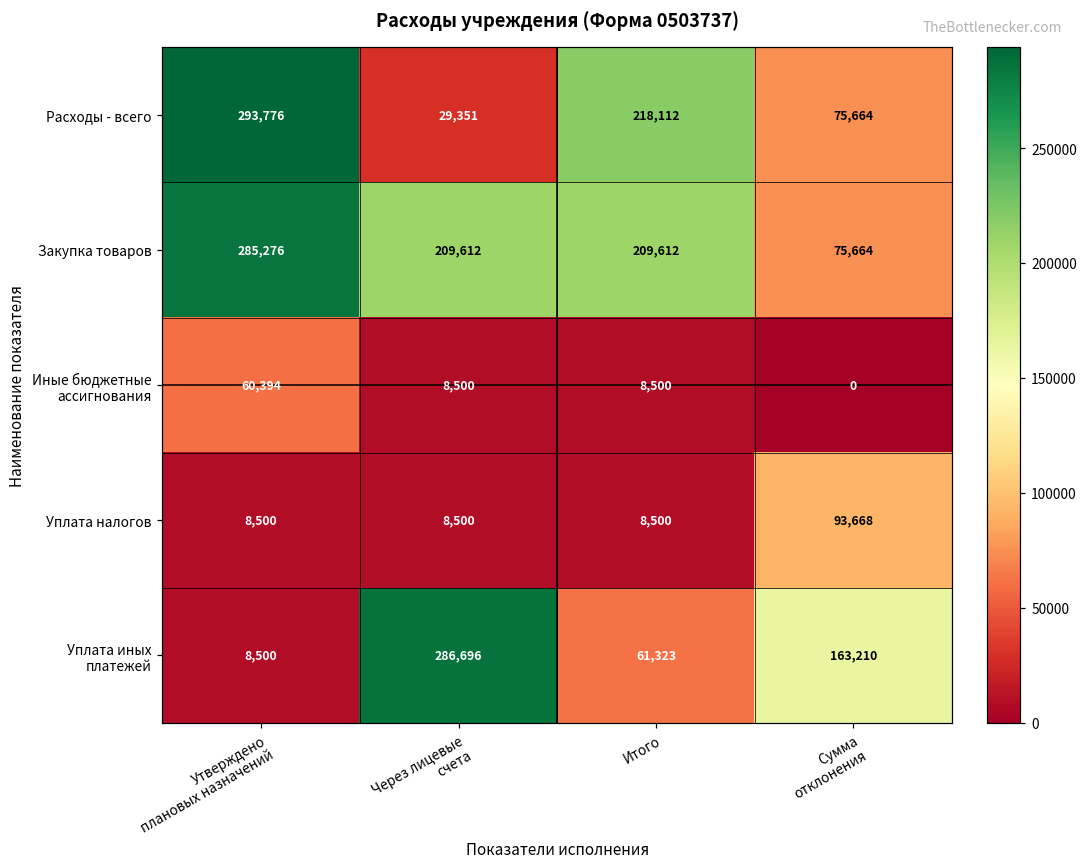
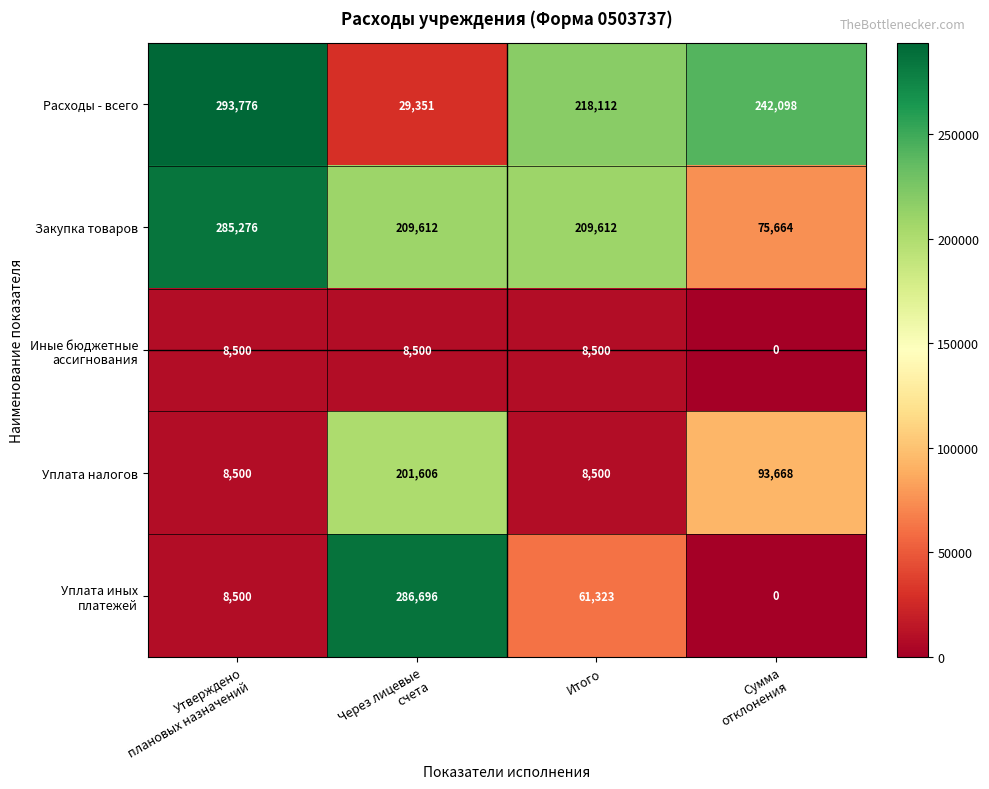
  {
    "Расходы - всего": {
      "Утверждено плановых назначений": "293,776",
      "Через лицевые счета": "29,351",
      "Итого": "218,112",
-     "Сумма отклонения": "75,664"
+     "Сумма отклонения": "242,098"
    },
    "Закупка товаров": {
      "Утверждено плановых назначений": "285,276",
      "Через лицевые счета": "209,612",
      "Итого": "209,612",
      "Сумма отклонения": "75,664"
    },
    "Иные бюджетные ассигнования": {
-     "Утверждено плановых назначений": "60,394",
+     "Утверждено плановых назначений": "8,500",
      "Через лицевые счета": "8,500",
      "Итого": "8,500",
      "Сумма отклонения": "0"
    },
    "Уплата налогов": {
      "Утверждено плановых назначений": "8,500",
-     "Через лицевые счета": "8,500",
+     "Через лицевые счета": "201,606",
      "Итого": "8,500",
      "Сумма отклонения": "93,668"
    },
    "Уплата иных платежей": {
      "Утверждено плановых назначений": "8,500",
      "Через лицевые счета": "286,696",
      "Итого": "61,323",
-     "Сумма отклонения": "163,210"
+     "Сумма отклонения": "0"
    }
  }
